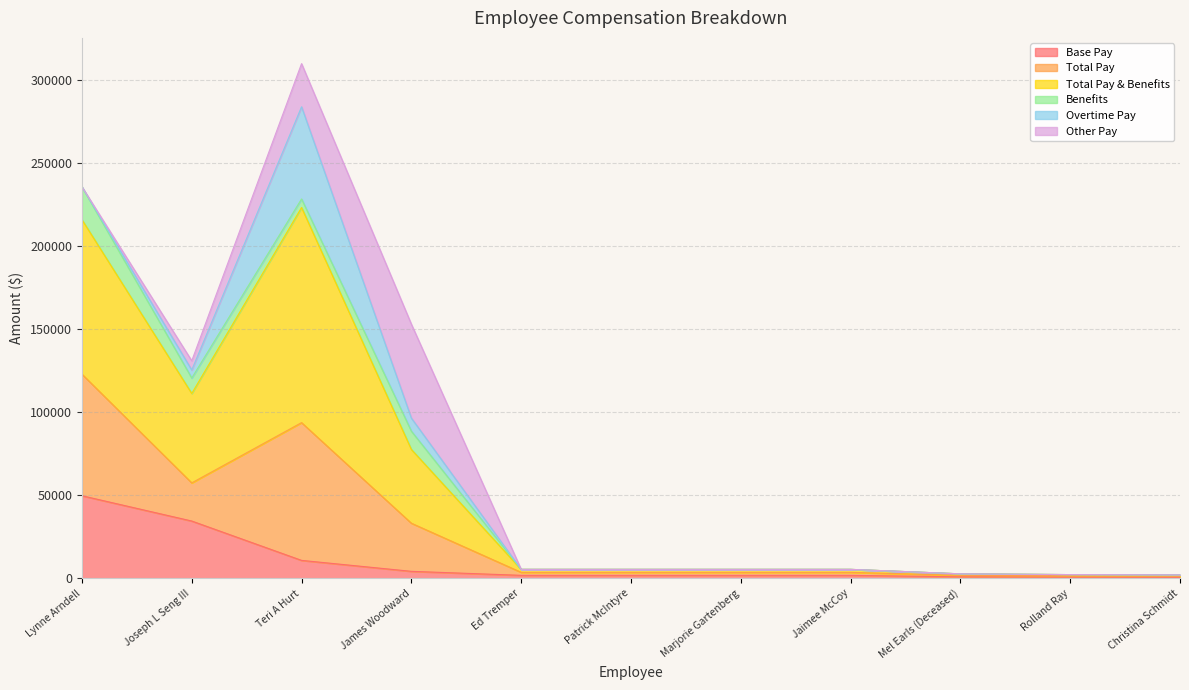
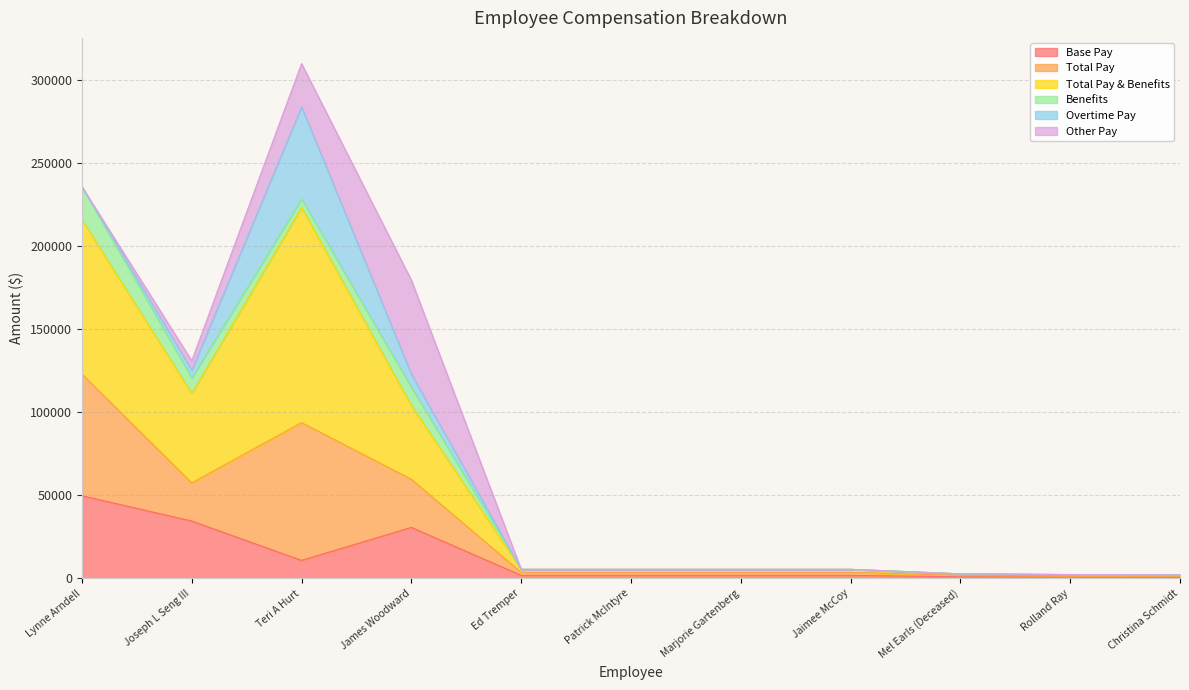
  {
    "Base Pay": {
      "Lynne Arndell": 50000,
      "Joseph L Seng III": 34000,
      "Teri A Hurt": 11000,
-     "James Woodward": 4000,
+     "James Woodward": 31000,
      "Ed Tremper": 2000,
      "Patrick McIntyre": 2000,
      "Marjorie Gartenberg": 2000,
      "Jaimee McCoy": 2000
    },
    "Total Pay": {
      "Lynne Arndell": 73000,
      "Joseph L Seng III": 23000,
      "Teri A Hurt": 83000,
      "James Woodward": 29000,
      "Ed Tremper": 2000,
      "Patrick McIntyre": 2000,
      "Marjorie Gartenberg": 2000,
      "Jaimee McCoy": 2000
    },
    "Total Pay & Benefits": {
      "Lynne Arndell": 93000,
      "Joseph L Seng III": 54000,
      "Teri A Hurt": 130000,
      "James Woodward": 44000
    },
    "Benefits": {
      "Joseph L Seng III": 9000,
      "Teri A Hurt": 5000,
      "James Woodward": 11000
    },
    "Overtime Pay": {
      "Joseph L Seng III": 5000,
      "Teri A Hurt": 55000,
      "James Woodward": 8000
    },
    "Other Pay": {
      "Joseph L Seng III": 6000,
      "Teri A Hurt": 26000,
      "James Woodward": 57000
    }
  }
